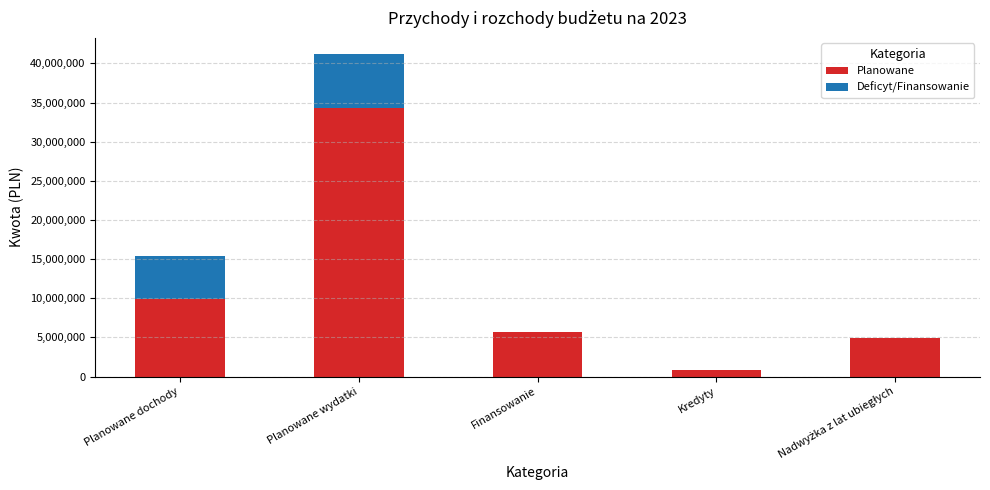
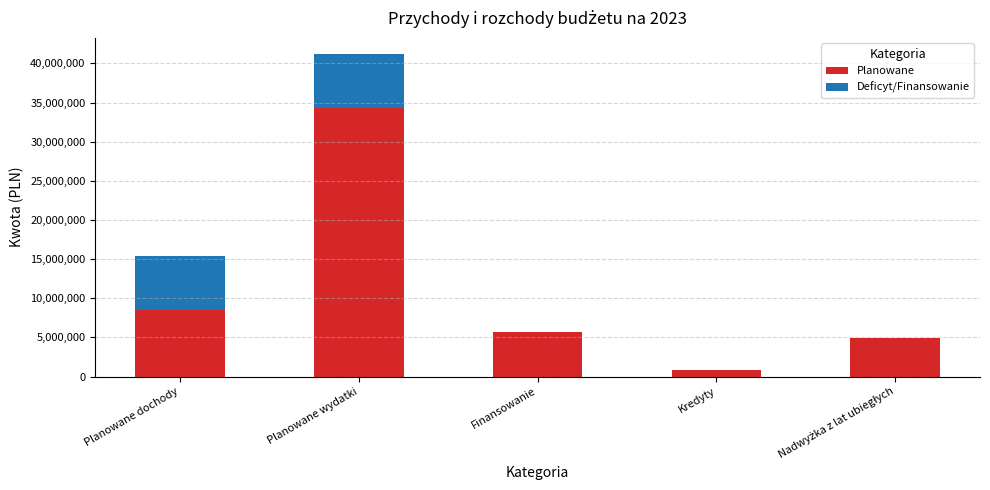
  {
    "Planowane": {
      "Planowane dochody": "15,000,000",
      "Planowane wydatki": "34,000,000",
      "Finansowanie": "6,000,000",
      "Kredyty": "1,000,000",
      "Nadwyżka z lat ubiegłych": "5,000,000"
    },
    "Deficyt/Finansowanie": {
-     "Planowane dochody": "-5,000,000",
+     "Planowane dochody": "-7,000,000",
      "Planowane wydatki": "7,000,000",
      "Finansowanie": "0",
      "Kredyty": "0",
      "Nadwyżka z lat ubiegłych": "0"
    }
  }
